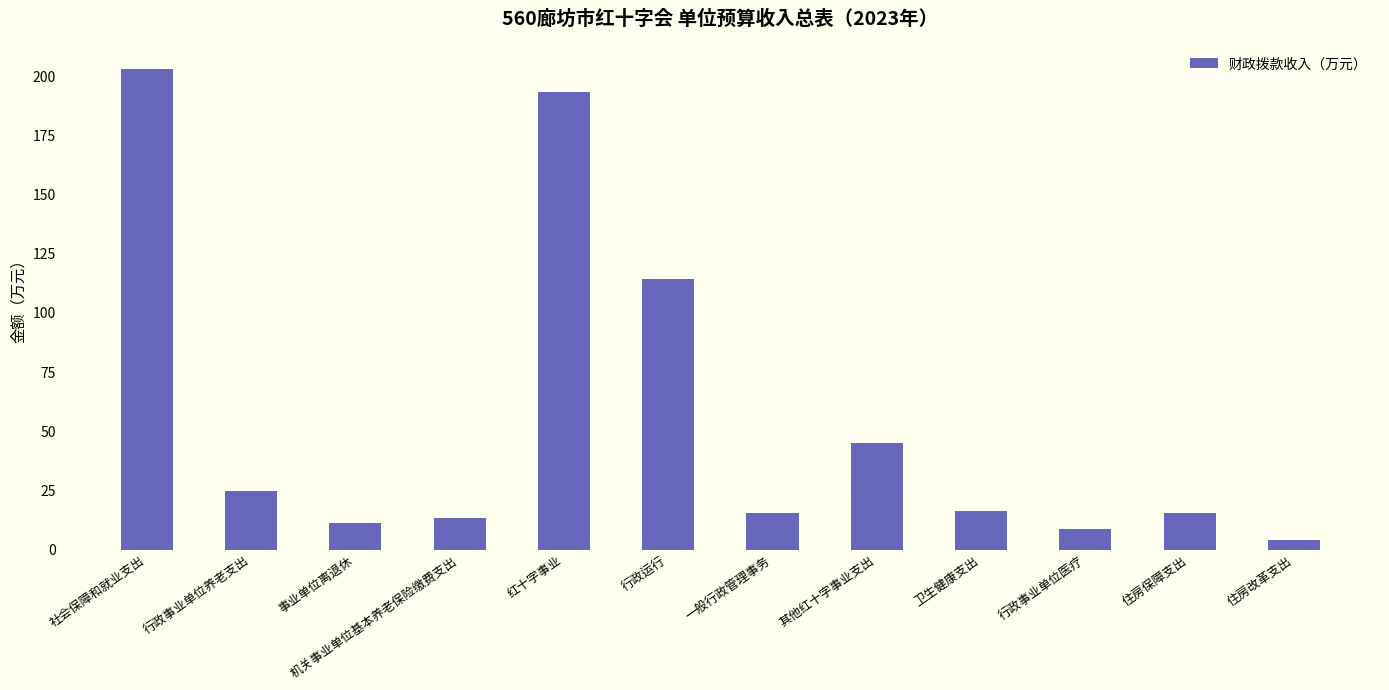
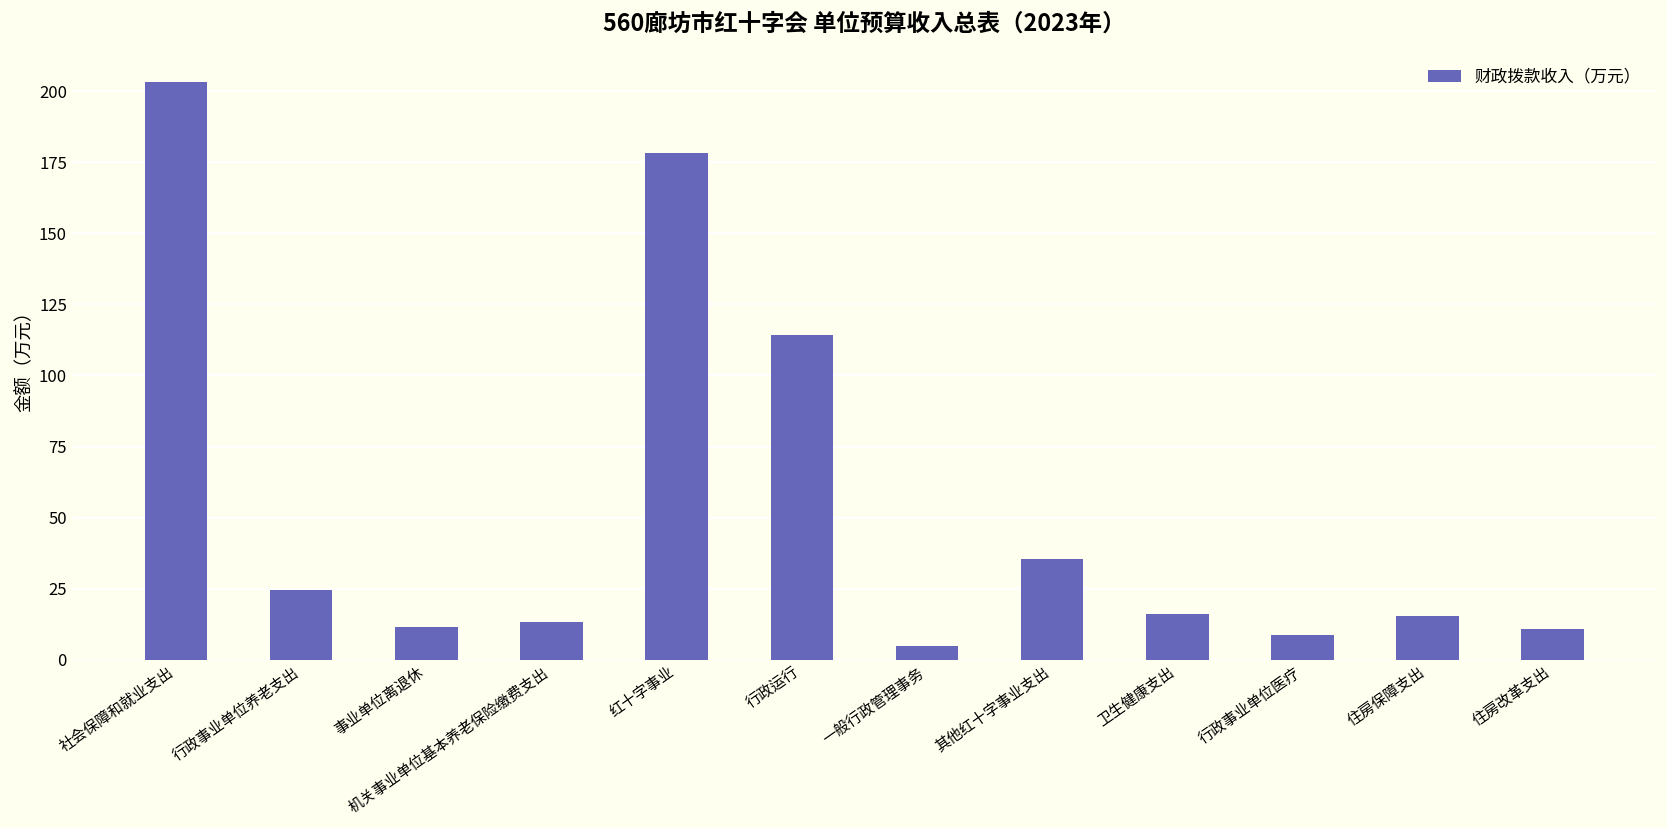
  {
    "社会保障和就业支出": 203,
    "行政事业单位养老支出": 25,
    "事业单位离退休": 11,
    "机关事业单位基本养老保险缴费支出": 13,
-   "红十字事业": 193,
+   "红十字事业": 178,
    "行政运行": 114,
-   "一般行政管理事务": 16,
-   "其他红十字事业支出": 45,
+   "一般行政管理事务": 5,
+   "其他红十字事业支出": 36,
    "卫生健康支出": 16,
    "行政事业单位医疗": 9,
    "住房保障支出": 15,
-   "住房改革支出": 4
+   "住房改革支出": 11
  }
